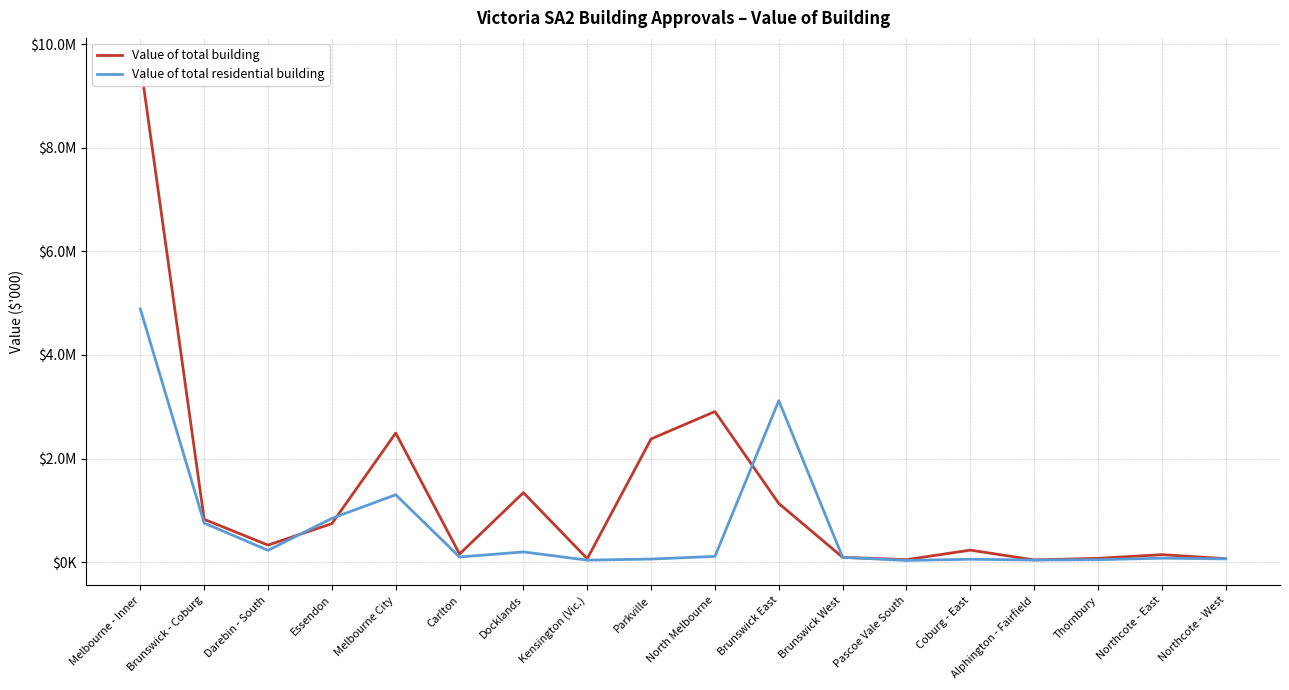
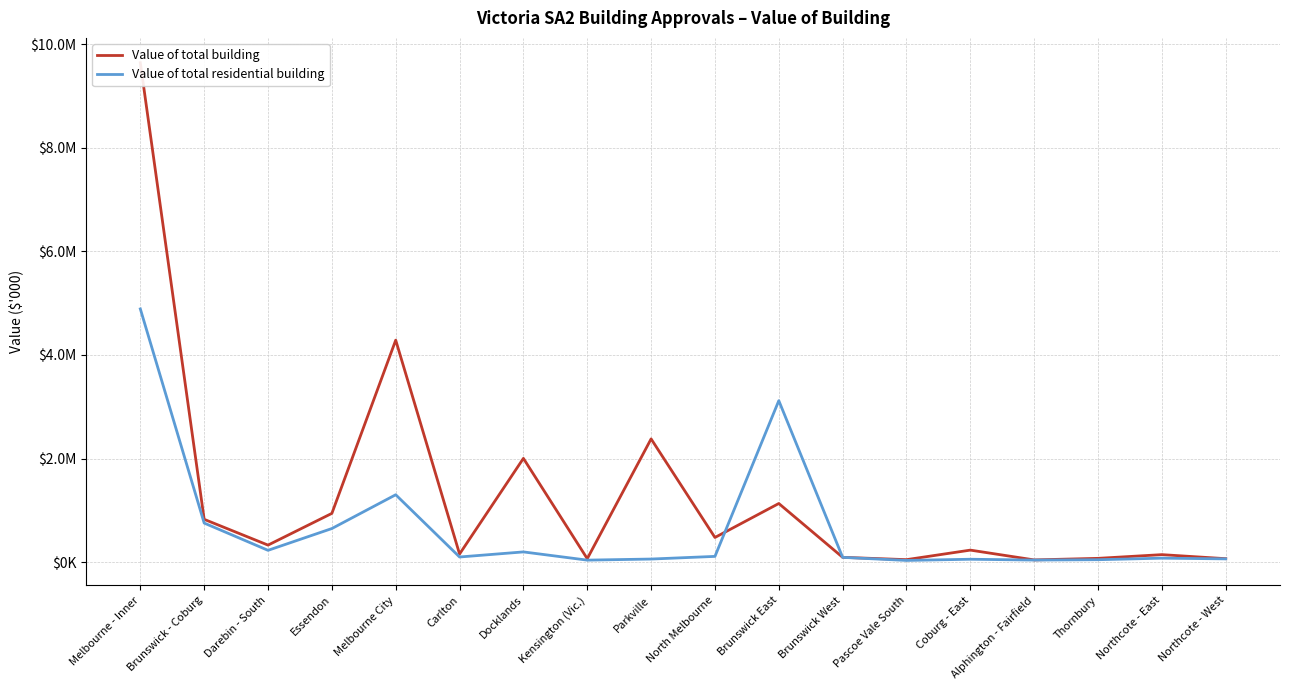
  {
    "Value of total building": {
      "Brunswick - Coburg": "$800000",
      "Darebin - South": "$300000",
-     "Essendon": "$700000",
-     "Melbourne City": "$2500000",
+     "Essendon": "$900000",
+     "Melbourne City": "$4300000",
      "Carlton": "$200000",
-     "Docklands": "$1300000",
+     "Docklands": "$2000000",
      "Parkville": "$2400000",
-     "North Melbourne": "$2900000",
+     "North Melbourne": "$500000",
      "Brunswick East": "$1100000",
      "Coburg - East": "$200000",
      "Northcote - East": "$100000"
    },
    "Value of total residential building": {
      "Melbourne - Inner": "$4900000",
      "Brunswick - Coburg": "$800000",
      "Darebin - South": "$200000",
-     "Essendon": "$800000",
+     "Essendon": "$600000",
      "Melbourne City": "$1300000",
      "Carlton": "$100000",
      "Docklands": "$200000",
      "Parkville": "$100000",
      "North Melbourne": "$100000",
      "Brunswick East": "$3100000",
      "Coburg - East": "$100000",
      "Northcote - East": "$100000"
    }
  }
